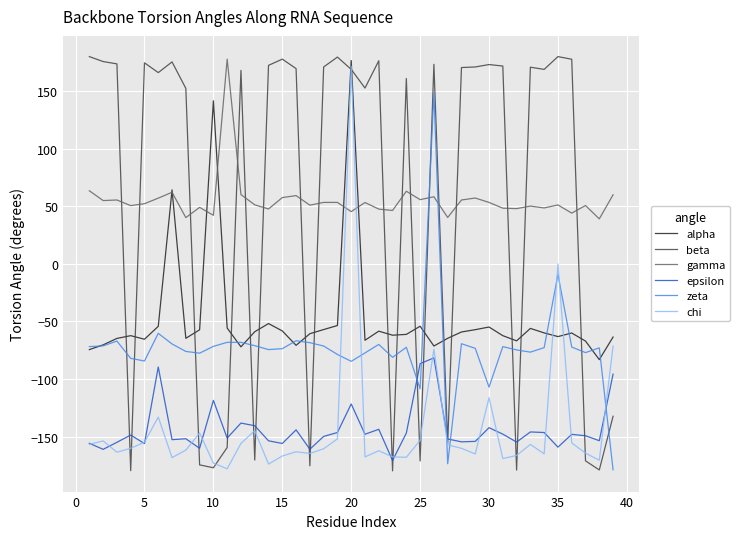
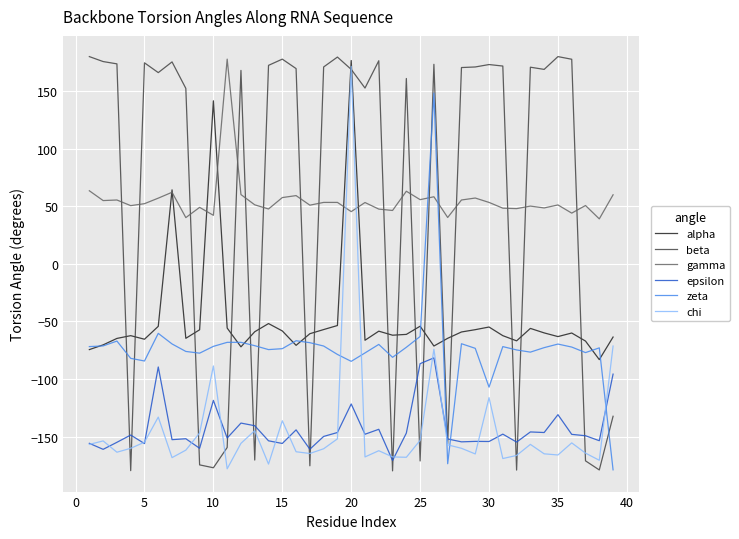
  {
    "epsilon": {
      "10": -119,
      "15": -156,
      "20": -122,
      "25": -87,
-     "30": -142,
-     "35": -159
+     "30": -154,
+     "35": -131
    },
    "zeta": {
      "5": -84,
      "10": -72,
      "15": -74,
      "20": -85,
-     "25": -109,
+     "25": -63,
      "30": -107,
-     "35": -9
+     "35": -70
    },
    "chi": {
-     "10": -173,
-     "15": -167,
+     "10": -89,
+     "15": -136,
      "20": 171,
      "25": -153,
      "30": -116,
-     "35": 0
+     "35": -166
    }
  }
